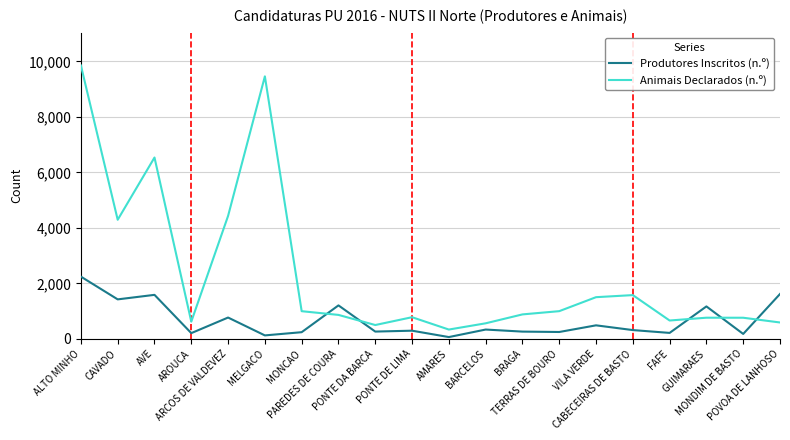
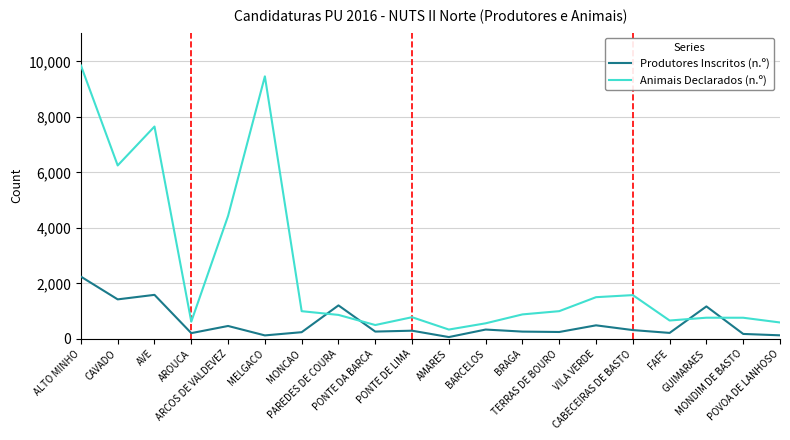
  {
    "Produtores Inscritos (n.º)": {
      "ALTO MINHO": "2,200",
      "CAVADO": "1,400",
      "AVE": "1,600",
      "AROUCA": "200",
-     "ARCOS DE VALDEVEZ": "800",
+     "ARCOS DE VALDEVEZ": "500",
      "MELGACO": "100",
      "MONCAO": "200",
      "PAREDES DE COURA": "1,200",
      "PONTE DA BARCA": "300",
      "PONTE DE LIMA": "300",
      "AMARES": "100",
      "BARCELOS": "300",
      "BRAGA": "300",
      "TERRAS DE BOURO": "200",
      "VILA VERDE": "500",
      "CABECEIRAS DE BASTO": "300",
      "FAFE": "200",
      "GUIMARAES": "1,200",
      "MONDIM DE BASTO": "200",
-     "POVOA DE LANHOSO": "1,600"
+     "POVOA DE LANHOSO": "100"
    },
    "Animais Declarados (n.º)": {
      "ALTO MINHO": "9,900",
-     "CAVADO": "4,300",
-     "AVE": "6,500",
+     "CAVADO": "6,300",
+     "AVE": "7,700",
      "AROUCA": "600",
      "ARCOS DE VALDEVEZ": "4,400",
      "MELGACO": "9,500",
      "MONCAO": "1,000",
      "PAREDES DE COURA": "900",
      "PONTE DA BARCA": "500",
      "PONTE DE LIMA": "800",
      "AMARES": "300",
      "BARCELOS": "600",
      "BRAGA": "900",
      "TERRAS DE BOURO": "1,000",
      "VILA VERDE": "1,500",
      "CABECEIRAS DE BASTO": "1,600",
      "FAFE": "700",
      "GUIMARAES": "800",
      "MONDIM DE BASTO": "800",
      "POVOA DE LANHOSO": "600"
    }
  }
